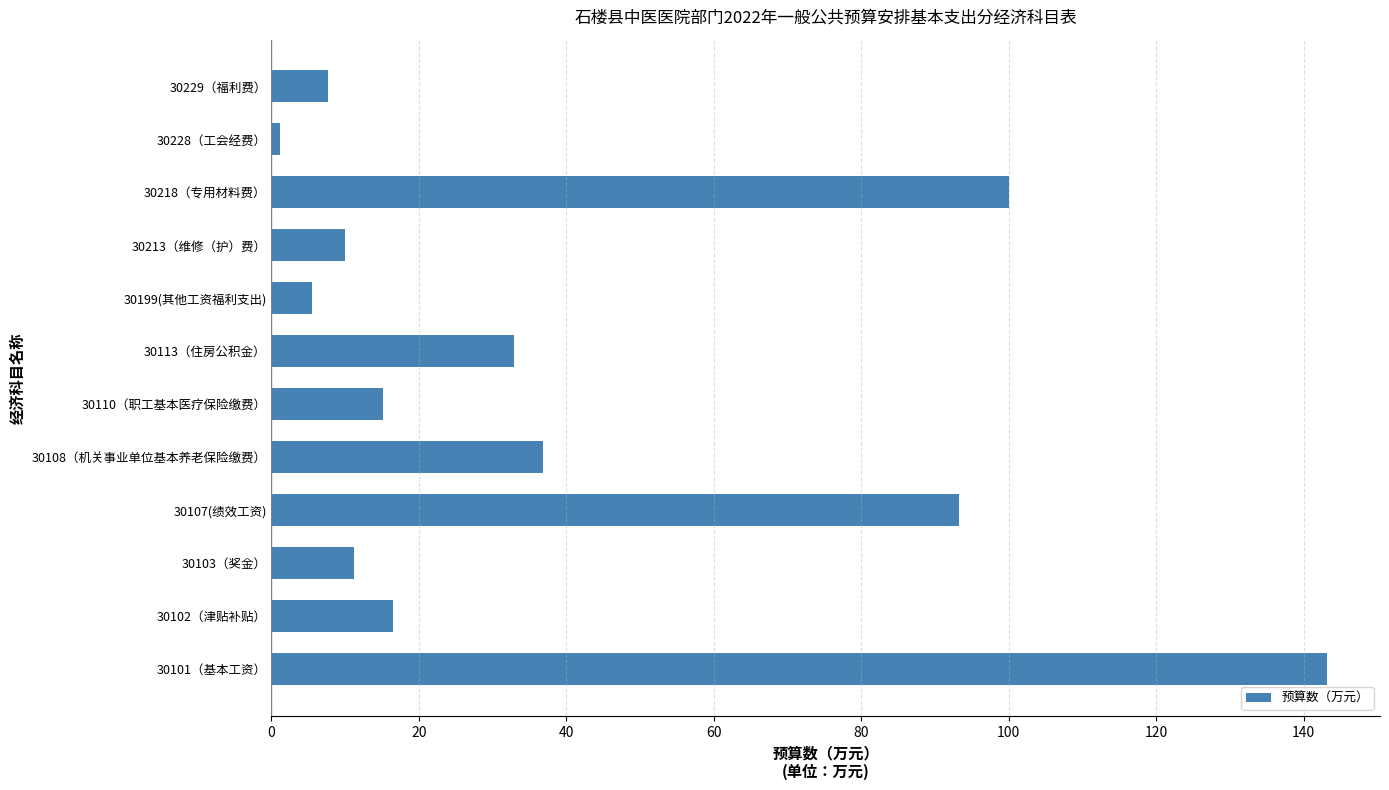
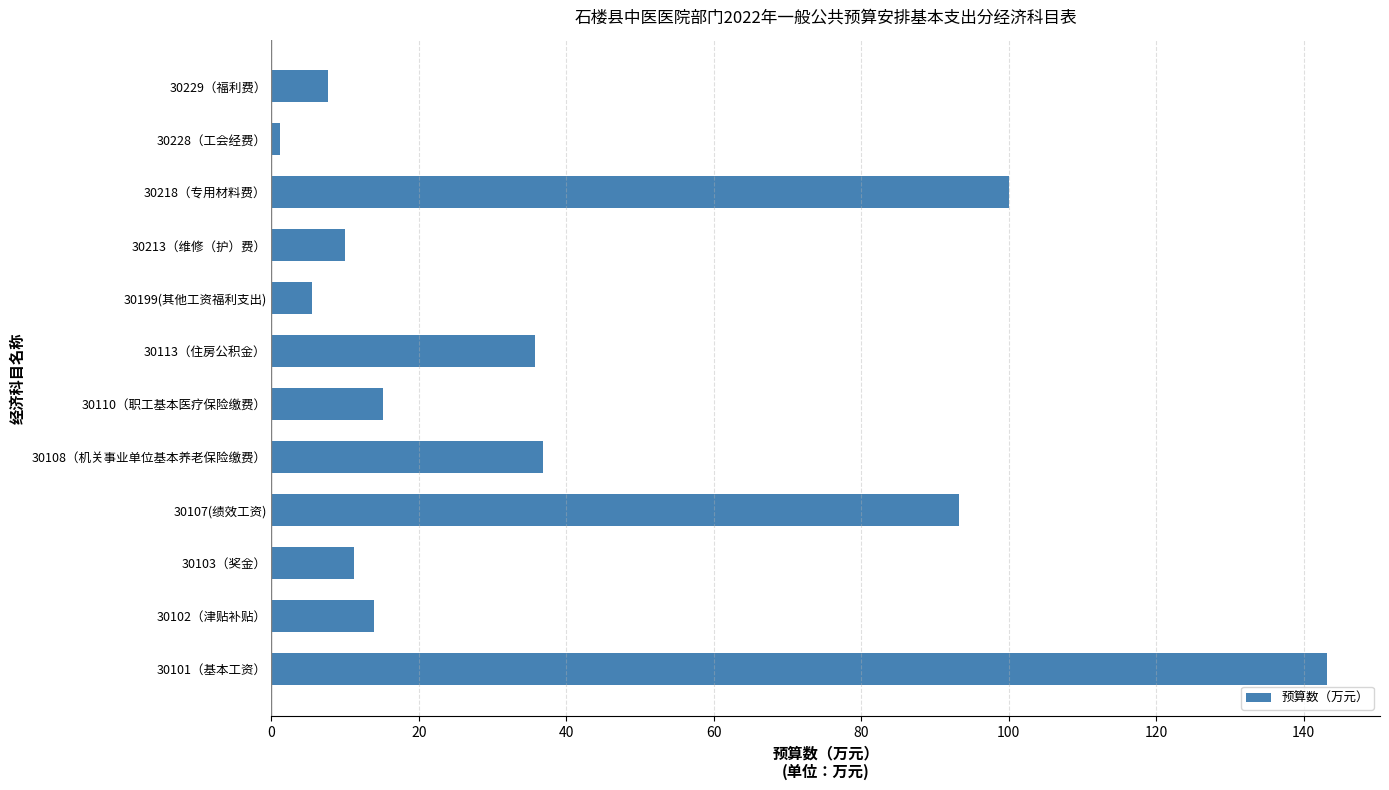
  {
    "30229（福利费）": 8,
    "30228（工会经费）": 1,
    "30218（专用材料费）": 100,
    "30213（维修（护）费）": 10,
    "30199(其他工资福利支出)": 6,
-   "30113（住房公积金）": 33,
+   "30113（住房公积金）": 36,
    "30110（职工基本医疗保险缴费）": 15,
    "30108（机关事业单位基本养老保险缴费）": 37,
    "30107(绩效工资)": 93,
    "30103（奖金）": 11,
-   "30102（津贴补贴）": 16,
+   "30102（津贴补贴）": 14,
    "30101（基本工资）": 143
  }
